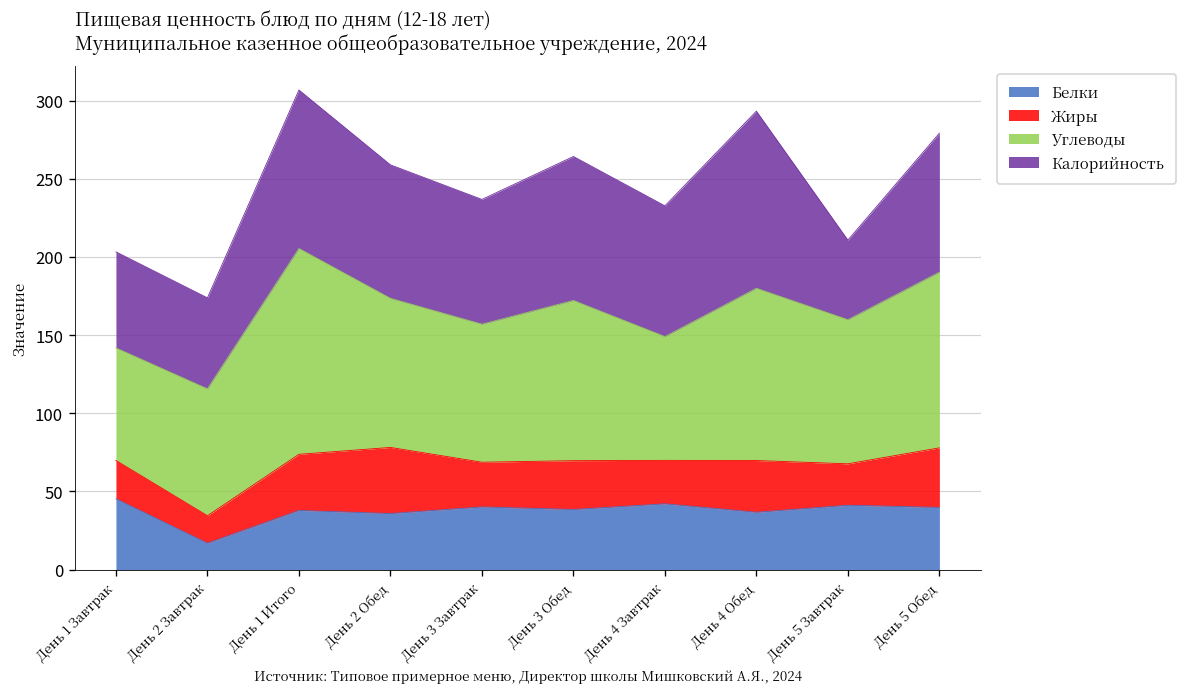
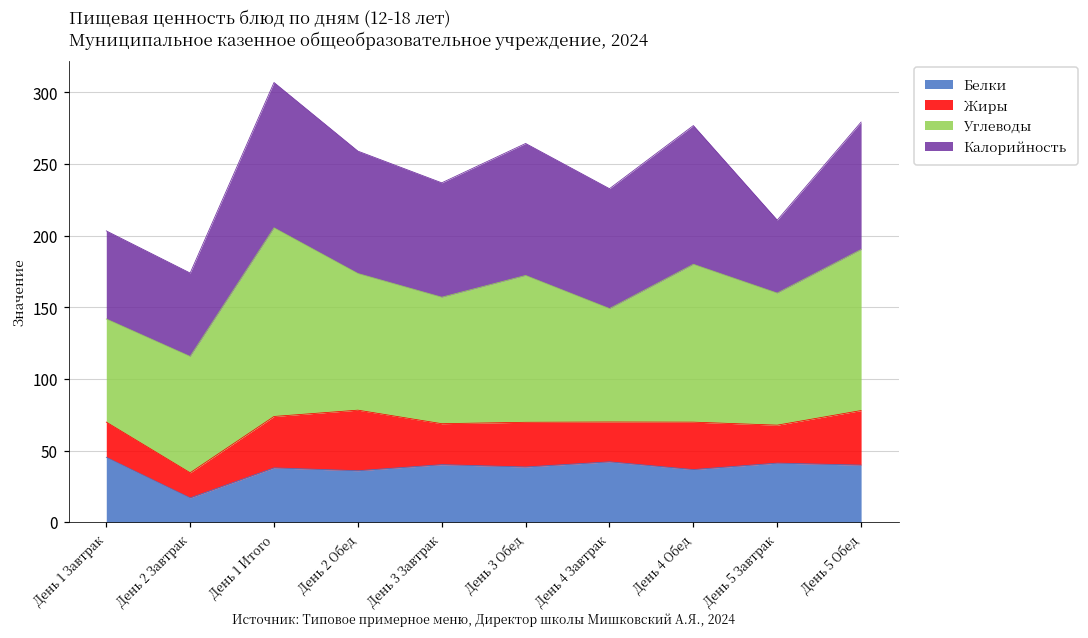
  {
    "Белки": {
      "День 1 Завтрак": 45,
      "День 2 Завтрак": 17,
      "День 1 Итого": 38,
      "День 2 Обед": 36,
      "День 3 Завтрак": 40,
      "День 3 Обед": 39,
      "День 4 Завтрак": 42,
      "День 4 Обед": 37,
      "День 5 Завтрак": 41,
      "День 5 Обед": 40
    },
    "Жиры": {
      "День 1 Завтрак": 25,
      "День 2 Завтрак": 18,
      "День 1 Итого": 36,
      "День 2 Обед": 42,
      "День 3 Завтрак": 29,
      "День 3 Обед": 31,
      "День 4 Завтрак": 28,
      "День 4 Обед": 33,
      "День 5 Завтрак": 27,
      "День 5 Обед": 38
    },
    "Углеводы": {
      "День 1 Завтрак": 72,
      "День 2 Завтрак": 81,
      "День 1 Итого": 132,
      "День 2 Обед": 95,
      "День 3 Завтрак": 88,
      "День 3 Обед": 102,
      "День 4 Завтрак": 79,
      "День 4 Обед": 110,
      "День 5 Завтрак": 92,
      "День 5 Обед": 112
    },
    "Калорийность": {
      "День 1 Завтрак": 61,
      "День 2 Завтрак": 58,
      "День 1 Итого": 101,
      "День 2 Обед": 85,
      "День 3 Завтрак": 80,
      "День 3 Обед": 92,
      "День 4 Завтрак": 84,
-     "День 4 Обед": 113,
+     "День 4 Обед": 97,
      "День 5 Завтрак": 51,
      "День 5 Обед": 89
    }
  }
